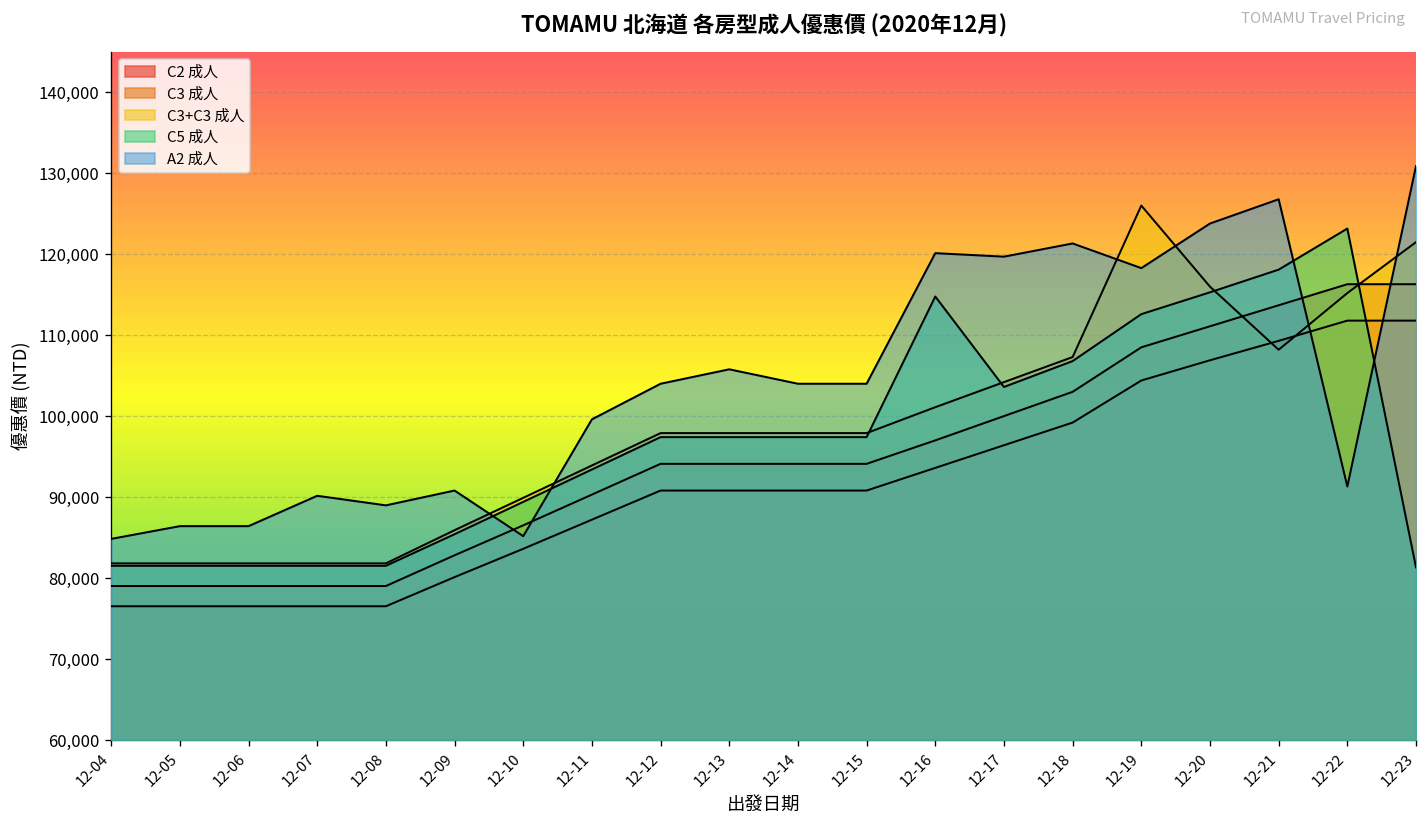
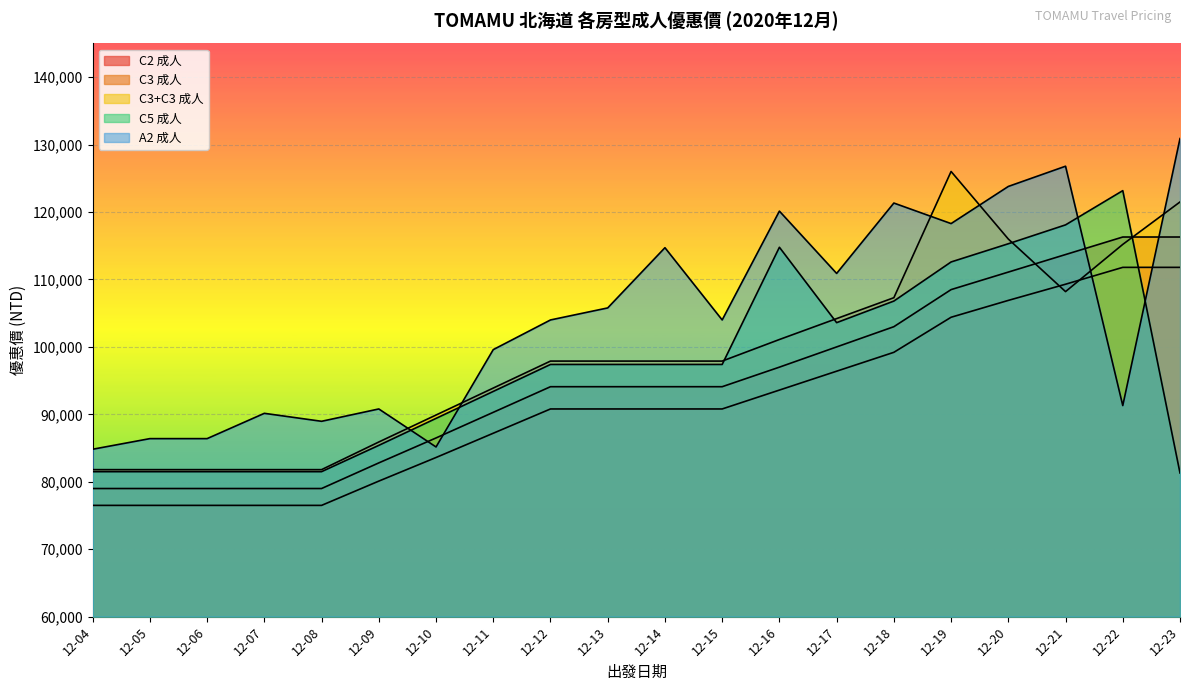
  {
    "C3+C3 成人": {
      "12-09": "86,000",
      "12-10": "90,000",
      "12-11": "94,000",
      "12-12": "98,000",
      "12-13": "98,000",
      "12-14": "98,000",
      "12-15": "98,000",
      "12-16": "101,000",
      "12-17": "104,000",
      "12-18": "107,000",
      "12-19": "126,000",
      "12-20": "116,000",
      "12-21": "108,000",
      "12-22": "115,000",
      "12-23": "122,000"
    },
    "C5 成人": {
      "12-09": "85,000",
      "12-10": "89,000",
      "12-11": "93,000",
      "12-12": "97,000",
      "12-13": "97,000",
      "12-14": "97,000",
      "12-15": "97,000",
      "12-16": "115,000",
      "12-17": "104,000",
      "12-18": "107,000",
      "12-19": "113,000",
      "12-20": "115,000",
      "12-21": "118,000",
      "12-22": "123,000",
      "12-23": "81,000"
    },
    "A2 成人": {
      "12-04": "85,000",
      "12-05": "86,000",
      "12-06": "86,000",
      "12-07": "90,000",
      "12-08": "89,000",
      "12-09": "91,000",
      "12-10": "85,000",
      "12-11": "100,000",
      "12-12": "104,000",
      "12-13": "106,000",
-     "12-14": "104,000",
+     "12-14": "115,000",
      "12-15": "104,000",
      "12-16": "120,000",
-     "12-17": "120,000",
+     "12-17": "111,000",
      "12-18": "121,000",
      "12-19": "118,000",
      "12-20": "124,000",
      "12-21": "127,000",
      "12-22": "91,000",
      "12-23": "131,000"
    }
  }
